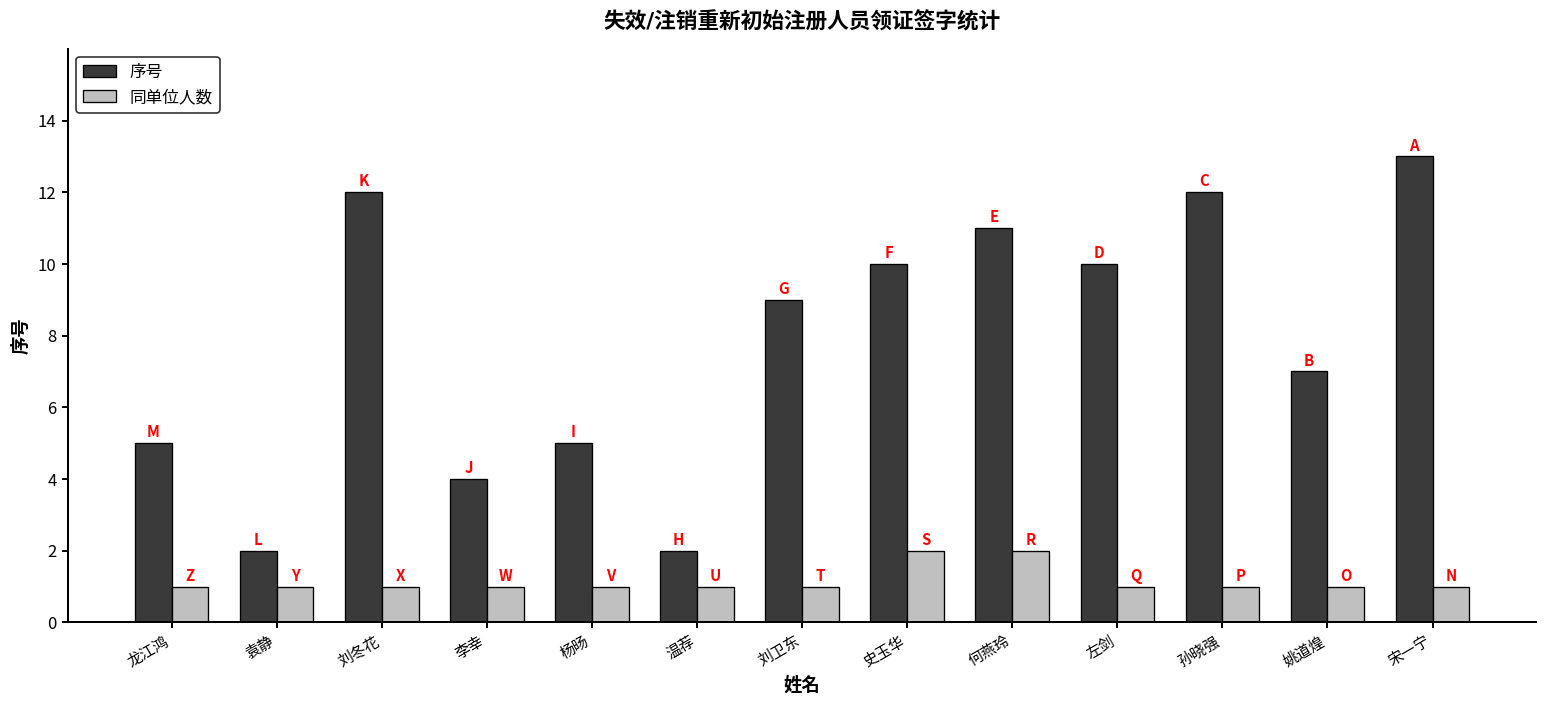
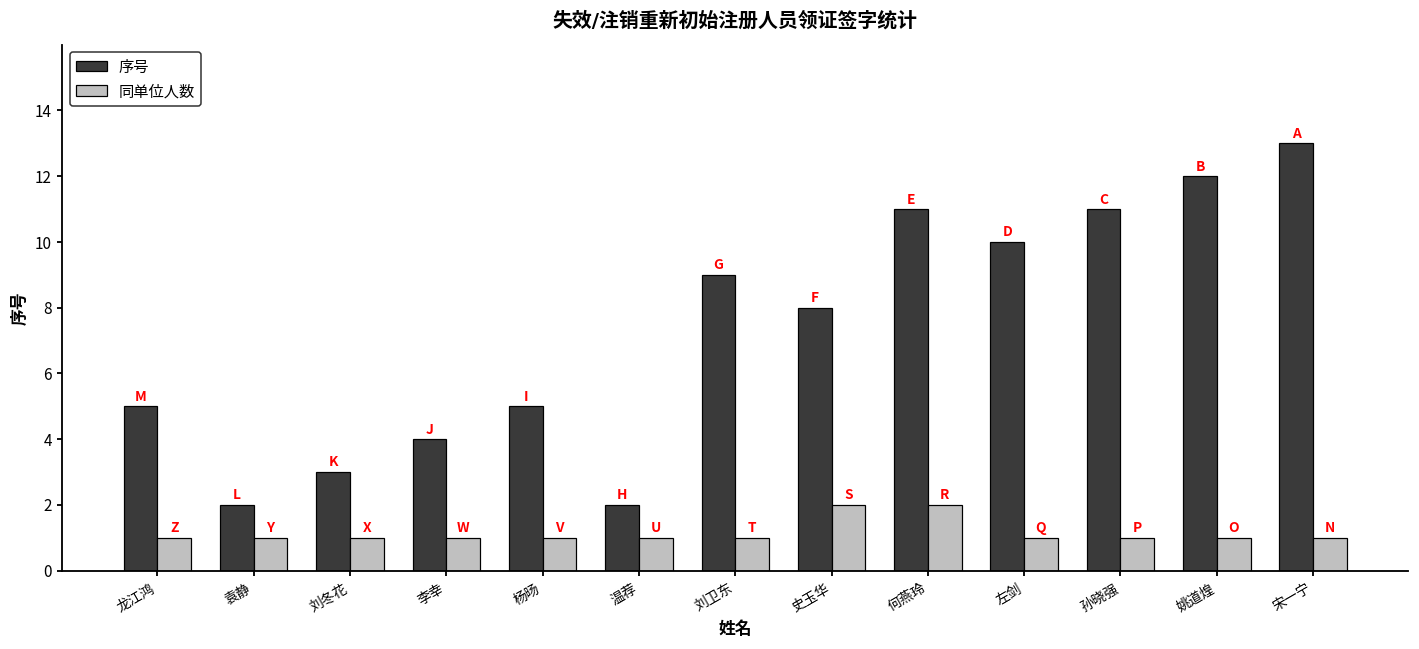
  {
    "序号": {
      "龙江鸿": 5,
      "袁静": 2,
-     "刘冬花": 12,
+     "刘冬花": 3,
      "李幸": 4,
      "杨旸": 5,
      "温荐": 2,
      "刘卫东": 9,
-     "史玉华": 10,
+     "史玉华": 8,
      "何燕玲": 11,
      "左剑": 10,
-     "孙晓强": 12,
-     "姚道煌": 7,
+     "孙晓强": 11,
+     "姚道煌": 12,
      "宋一宁": 13
    },
    "同单位人数": {
      "龙江鸿": 1,
      "袁静": 1,
      "刘冬花": 1,
      "李幸": 1,
      "杨旸": 1,
      "温荐": 1,
      "刘卫东": 1,
      "史玉华": 2,
      "何燕玲": 2,
      "左剑": 1,
      "孙晓强": 1,
      "姚道煌": 1,
      "宋一宁": 1
    }
  }
